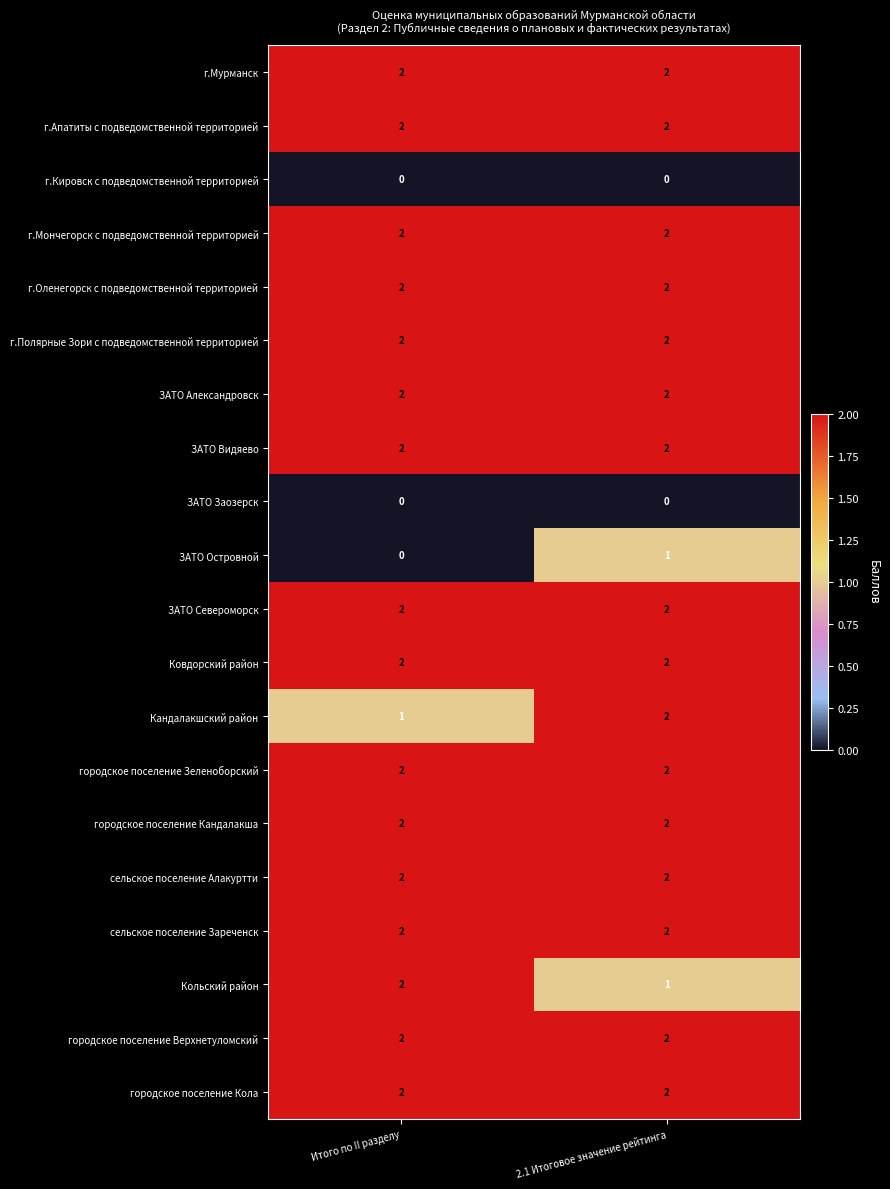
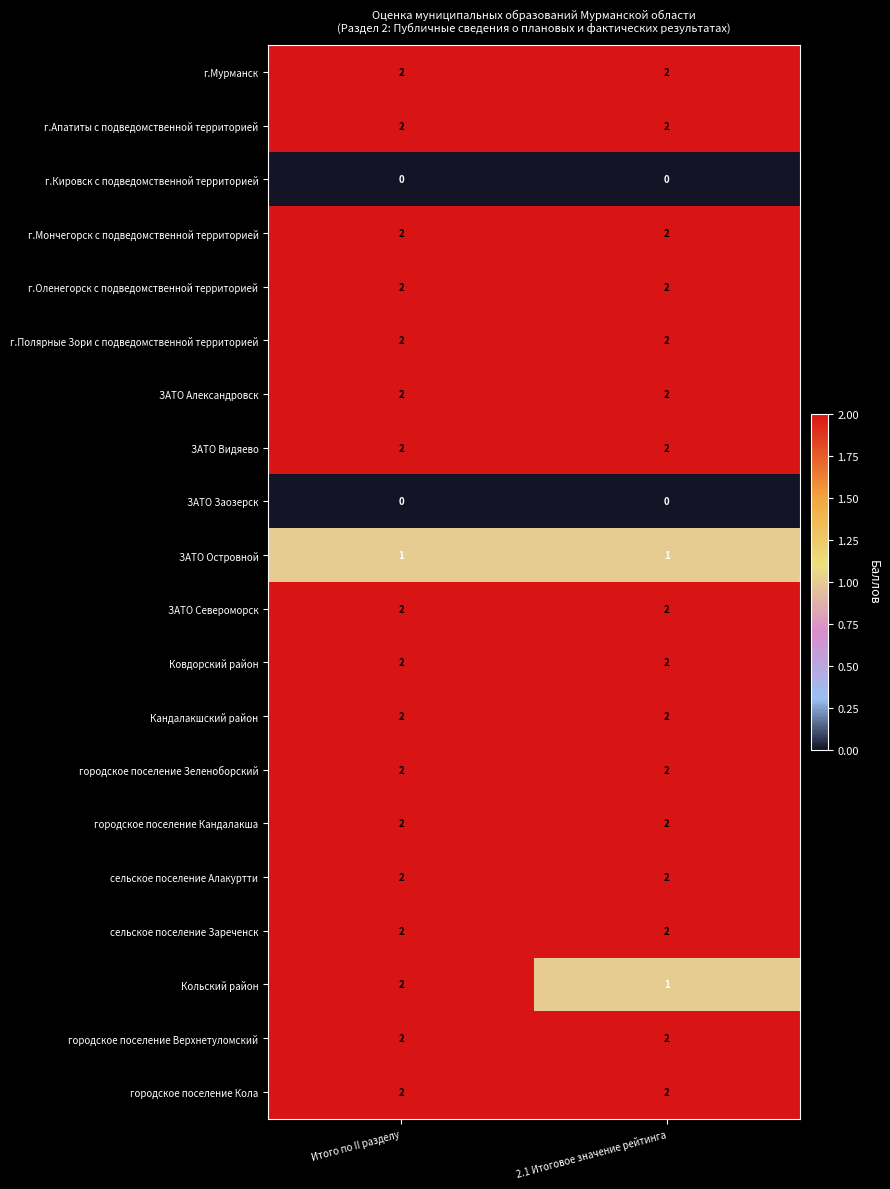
  {
    "г.Мурманск": {
      "Итого по II разделу": 2,
      "2.1 Итоговое значение рейтинга": 2
    },
    "г.Апатиты с подведомственной территорией": {
      "Итого по II разделу": 2,
      "2.1 Итоговое значение рейтинга": 2
    },
    "г.Кировск с подведомственной территорией": {
      "Итого по II разделу": 0,
      "2.1 Итоговое значение рейтинга": 0
    },
    "г.Мончегорск с подведомственной территорией": {
      "Итого по II разделу": 2,
      "2.1 Итоговое значение рейтинга": 2
    },
    "г.Оленегорск с подведомственной территорией": {
      "Итого по II разделу": 2,
      "2.1 Итоговое значение рейтинга": 2
    },
    "г.Полярные Зори с подведомственной территорией": {
      "Итого по II разделу": 2,
      "2.1 Итоговое значение рейтинга": 2
    },
    "ЗАТО Александровск": {
      "Итого по II разделу": 2,
      "2.1 Итоговое значение рейтинга": 2
    },
    "ЗАТО Видяево": {
      "Итого по II разделу": 2,
      "2.1 Итоговое значение рейтинга": 2
    },
    "ЗАТО Заозерск": {
      "Итого по II разделу": 0,
      "2.1 Итоговое значение рейтинга": 0
    },
    "ЗАТО Островной": {
-     "Итого по II разделу": 0,
+     "Итого по II разделу": 1,
      "2.1 Итоговое значение рейтинга": 1
    },
    "ЗАТО Североморск": {
      "Итого по II разделу": 2,
      "2.1 Итоговое значение рейтинга": 2
    },
    "Ковдорский район": {
      "Итого по II разделу": 2,
      "2.1 Итоговое значение рейтинга": 2
    },
    "Кандалакшский район": {
-     "Итого по II разделу": 1,
+     "Итого по II разделу": 2,
      "2.1 Итоговое значение рейтинга": 2
    },
    "городское поселение Зеленоборский": {
      "Итого по II разделу": 2,
      "2.1 Итоговое значение рейтинга": 2
    },
    "городское поселение Кандалакша": {
      "Итого по II разделу": 2,
      "2.1 Итоговое значение рейтинга": 2
    },
    "сельское поселение Алакуртти": {
      "Итого по II разделу": 2,
      "2.1 Итоговое значение рейтинга": 2
    },
    "сельское поселение Зареченск": {
      "Итого по II разделу": 2,
      "2.1 Итоговое значение рейтинга": 2
    },
    "Кольский район": {
      "Итого по II разделу": 2,
      "2.1 Итоговое значение рейтинга": 1
    },
    "городское поселение Верхнетуломский": {
      "Итого по II разделу": 2,
      "2.1 Итоговое значение рейтинга": 2
    },
    "городское поселение Кола": {
      "Итого по II разделу": 2,
      "2.1 Итоговое значение рейтинга": 2
    }
  }
